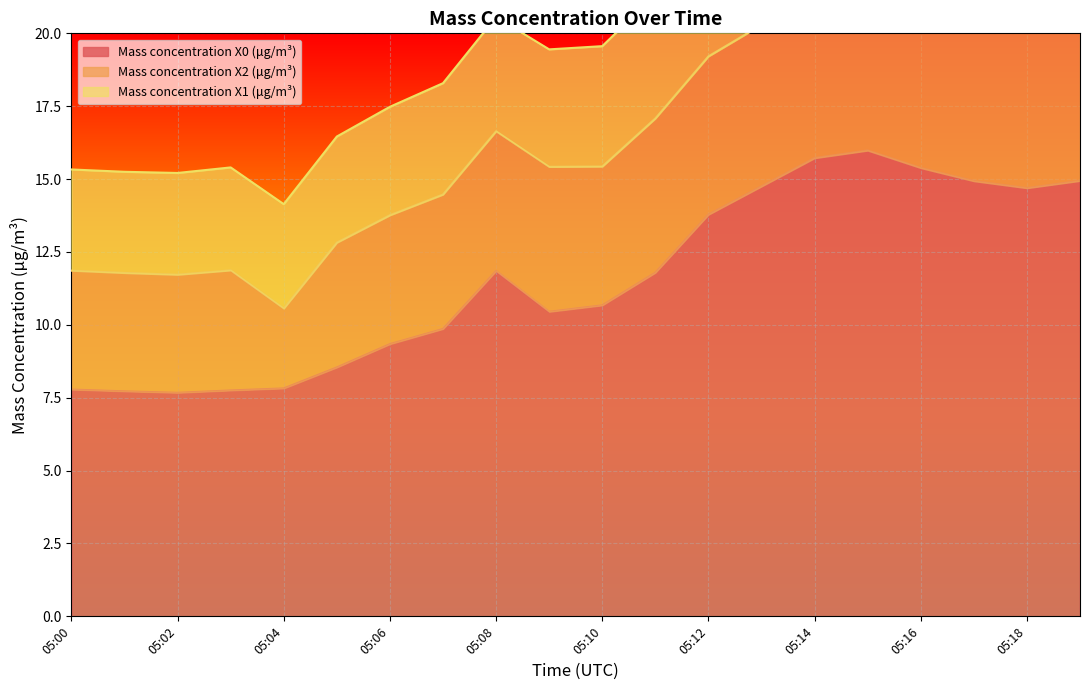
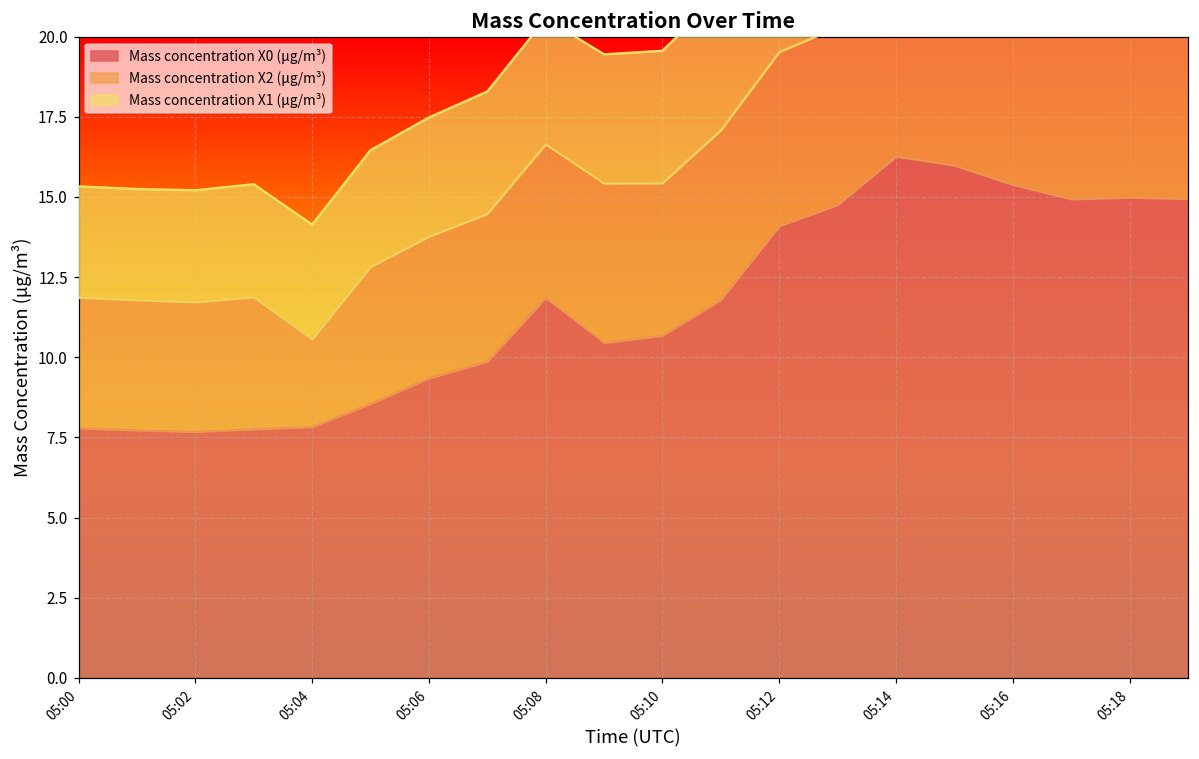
  {
    "Mass concentration X0 (μg/m³)": {
      "05:00": 7.8,
      "05:02": 7.7,
      "05:04": 7.8,
      "05:06": 9.3,
      "05:08": 11.9,
      "05:10": 10.7,
-     "05:12": 13.8,
-     "05:14": 15.7,
+     "05:12": 14.1,
+     "05:14": 16.3,
      "05:16": 15.4,
-     "05:18": 14.7
+     "05:18": 15.0
    },
    "Mass concentration X2 (μg/m³)": {
      "05:00": 4.1,
      "05:02": 4.0,
      "05:04": 2.7,
      "05:06": 4.4,
      "05:08": 4.8,
      "05:10": 4.8,
      "05:12": 5.4
    },
    "Mass concentration X1 (μg/m³)": {
      "05:00": 3.5,
      "05:02": 3.5,
      "05:04": 3.6,
      "05:06": 3.7,
      "05:10": 4.1
    }
  }
